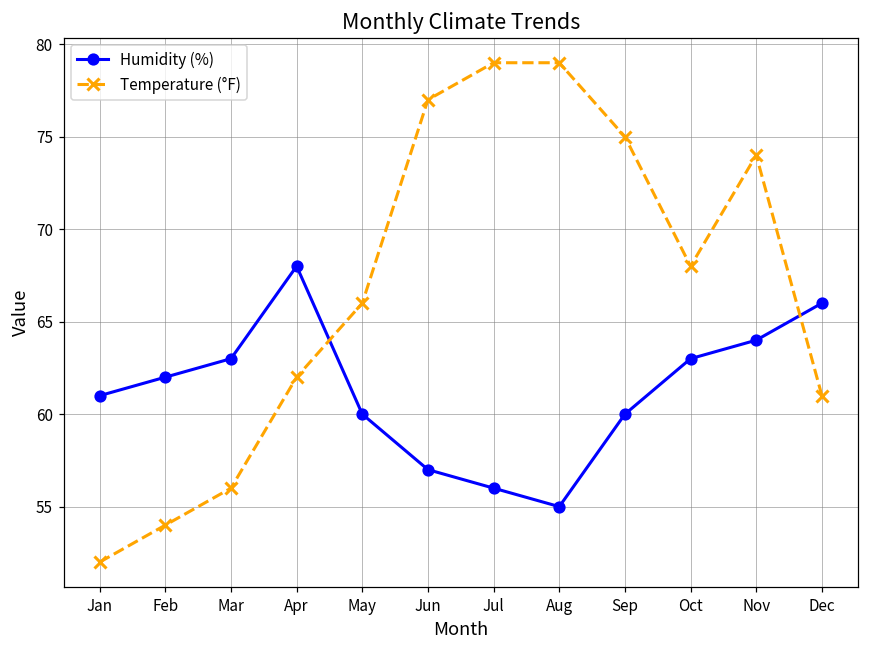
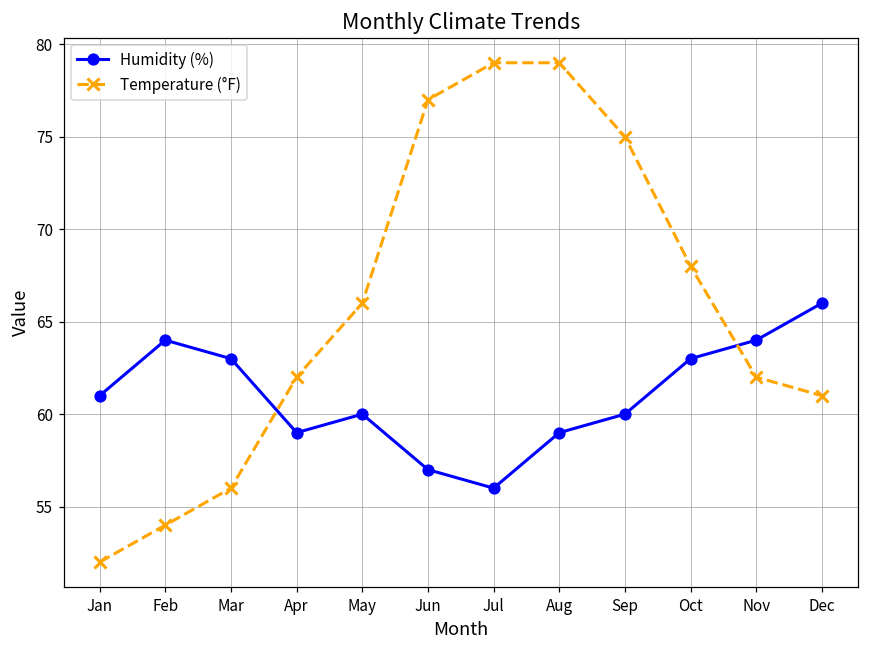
  {
    "Humidity (%)": {
      "Jan": 61,
-     "Feb": 62,
+     "Feb": 64,
      "Mar": 63,
-     "Apr": 68,
+     "Apr": 59,
      "May": 60,
      "Jun": 57,
      "Jul": 56,
-     "Aug": 55,
+     "Aug": 59,
      "Sep": 60,
      "Oct": 63,
      "Nov": 64,
      "Dec": 66
    },
    "Temperature (°F)": {
      "Jan": 52,
      "Feb": 54,
      "Mar": 56,
      "Apr": 62,
      "May": 66,
      "Jun": 77,
      "Jul": 79,
      "Aug": 79,
      "Sep": 75,
      "Oct": 68,
-     "Nov": 74,
+     "Nov": 62,
      "Dec": 61
    }
  }
